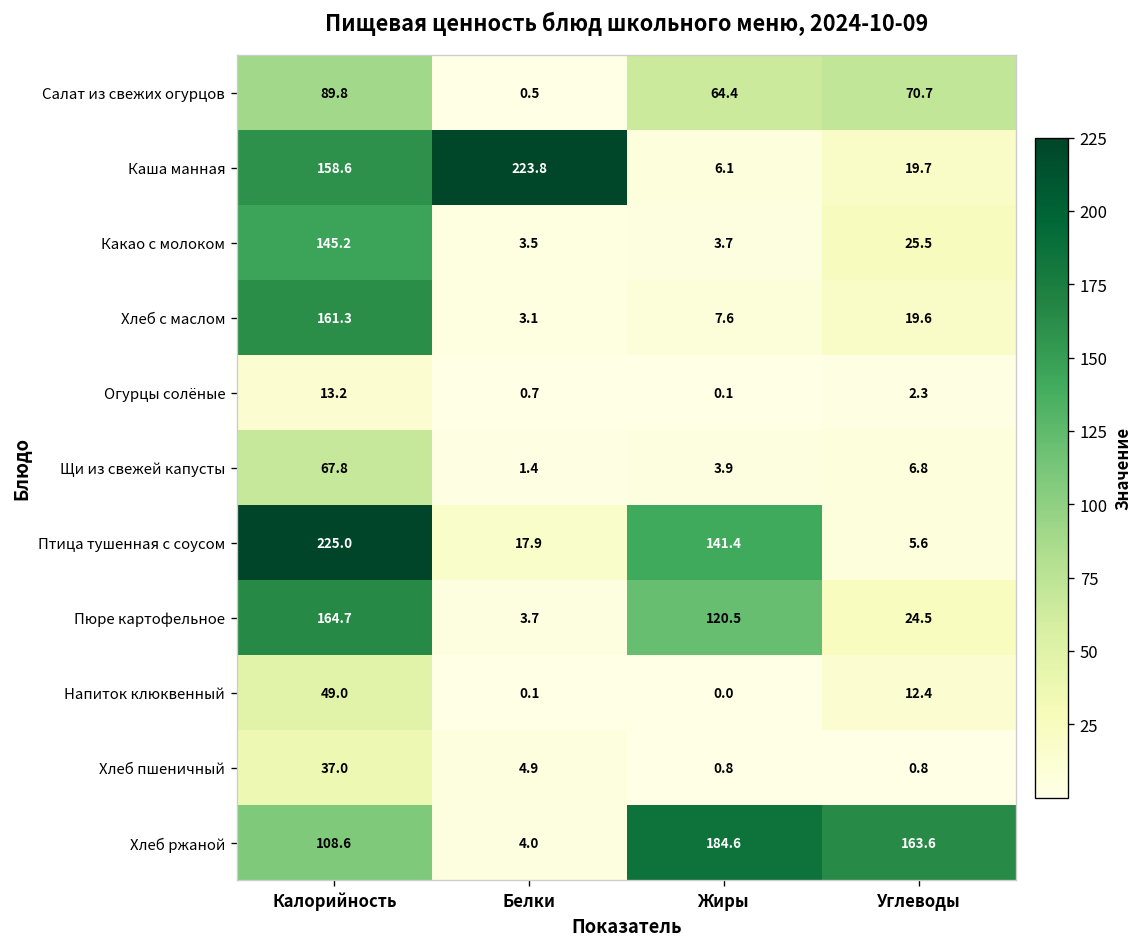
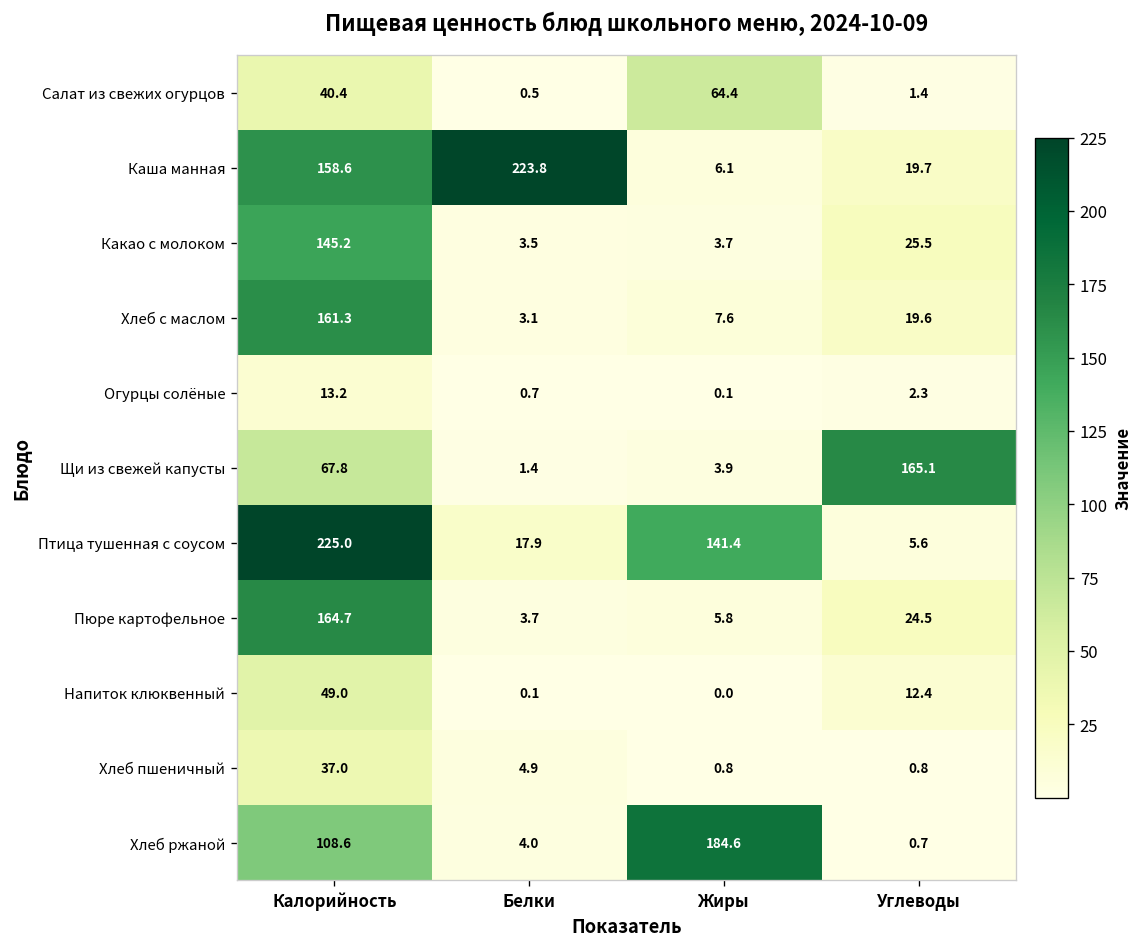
  {
    "Салат из свежих огурцов": {
-     "Калорийность": 89.8,
+     "Калорийность": 40.4,
      "Белки": 0.5,
      "Жиры": 64.4,
-     "Углеводы": 70.7
+     "Углеводы": 1.4
    },
    "Каша манная": {
      "Калорийность": 158.6,
      "Белки": 223.8,
      "Жиры": 6.1,
      "Углеводы": 19.7
    },
    "Какао с молоком": {
      "Калорийность": 145.2,
      "Белки": 3.5,
      "Жиры": 3.7,
      "Углеводы": 25.5
    },
    "Хлеб с маслом": {
      "Калорийность": 161.3,
      "Белки": 3.1,
      "Жиры": 7.6,
      "Углеводы": 19.6
    },
    "Огурцы солёные": {
      "Калорийность": 13.2,
      "Белки": 0.7,
      "Жиры": 0.1,
      "Углеводы": 2.3
    },
    "Щи из свежей капусты": {
      "Калорийность": 67.8,
      "Белки": 1.4,
      "Жиры": 3.9,
-     "Углеводы": 6.8
+     "Углеводы": 165.1
    },
    "Птица тушенная с соусом": {
      "Калорийность": 225.0,
      "Белки": 17.9,
      "Жиры": 141.4,
      "Углеводы": 5.6
    },
    "Пюре картофельное": {
      "Калорийность": 164.7,
      "Белки": 3.7,
-     "Жиры": 120.5,
+     "Жиры": 5.8,
      "Углеводы": 24.5
    },
    "Напиток клюквенный": {
      "Калорийность": 49.0,
      "Белки": 0.1,
      "Жиры": 0.0,
      "Углеводы": 12.4
    },
    "Хлеб пшеничный": {
      "Калорийность": 37.0,
      "Белки": 4.9,
      "Жиры": 0.8,
      "Углеводы": 0.8
    },
    "Хлеб ржаной": {
      "Калорийность": 108.6,
      "Белки": 4.0,
      "Жиры": 184.6,
-     "Углеводы": 163.6
+     "Углеводы": 0.7
    }
  }
